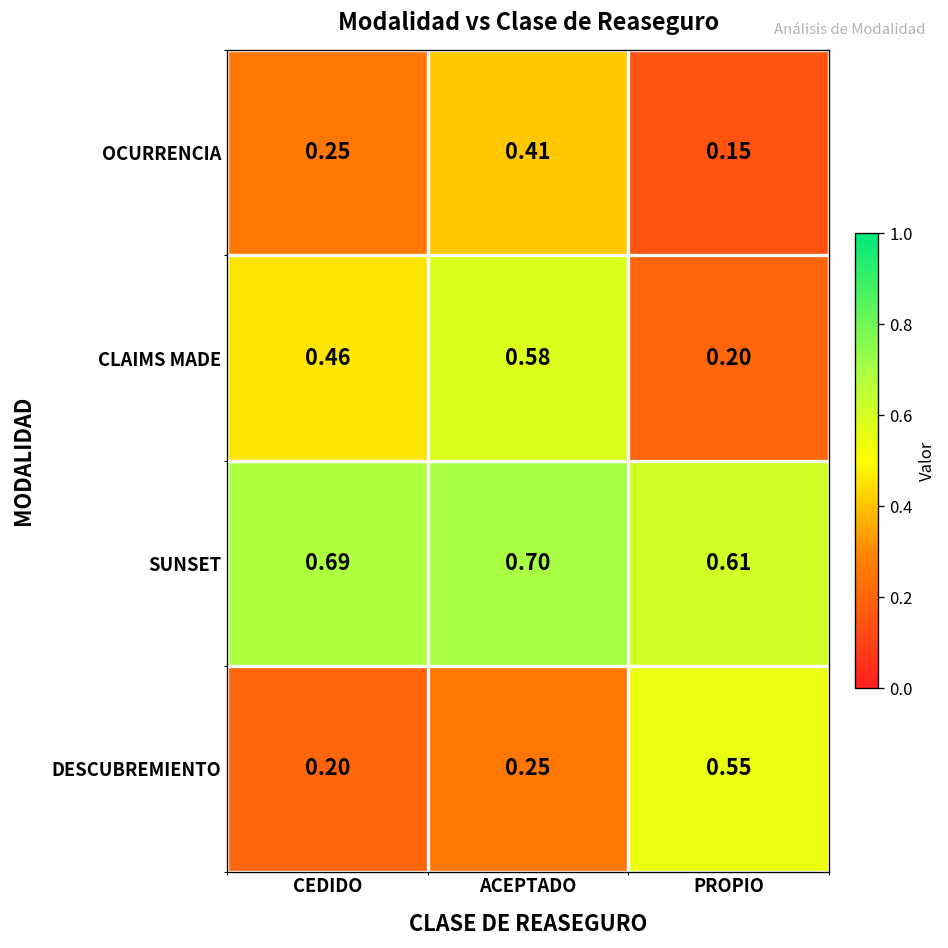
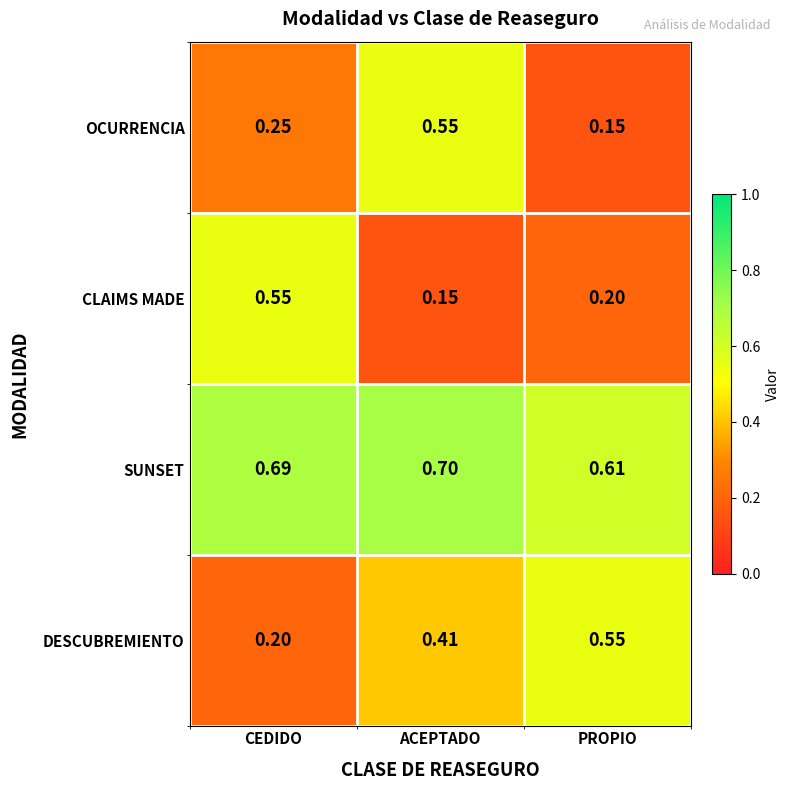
  {
    "OCURRENCIA": {
      "CEDIDO": 0.25,
-     "ACEPTADO": 0.41,
+     "ACEPTADO": 0.55,
      "PROPIO": 0.15
    },
    "CLAIMS MADE": {
-     "CEDIDO": 0.46,
-     "ACEPTADO": 0.58,
+     "CEDIDO": 0.55,
+     "ACEPTADO": 0.15,
      "PROPIO": 0.20
    },
    "SUNSET": {
      "CEDIDO": 0.69,
      "ACEPTADO": 0.70,
      "PROPIO": 0.61
    },
    "DESCUBREMIENTO": {
      "CEDIDO": 0.20,
-     "ACEPTADO": 0.25,
+     "ACEPTADO": 0.41,
      "PROPIO": 0.55
    }
  }
